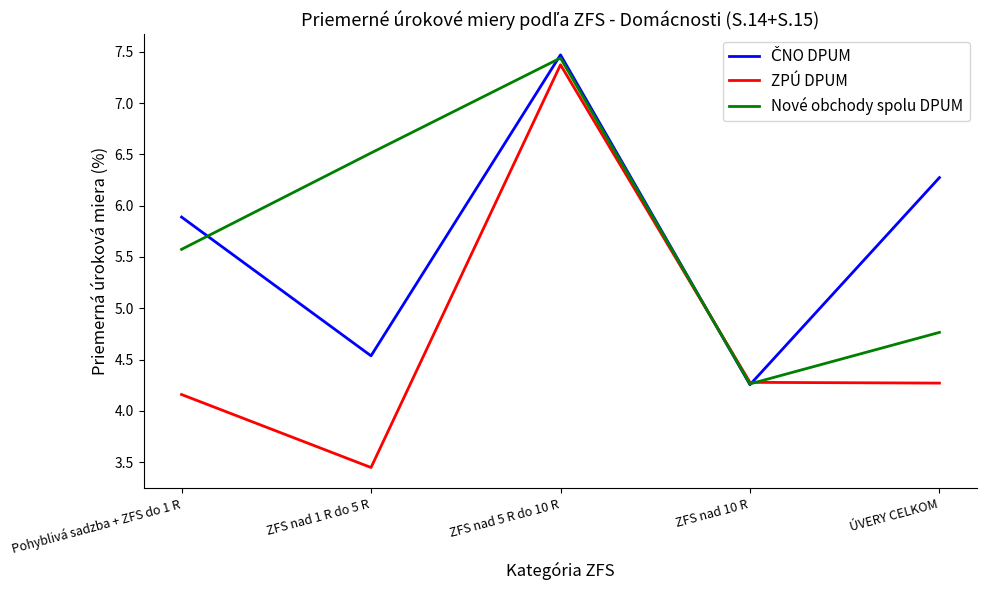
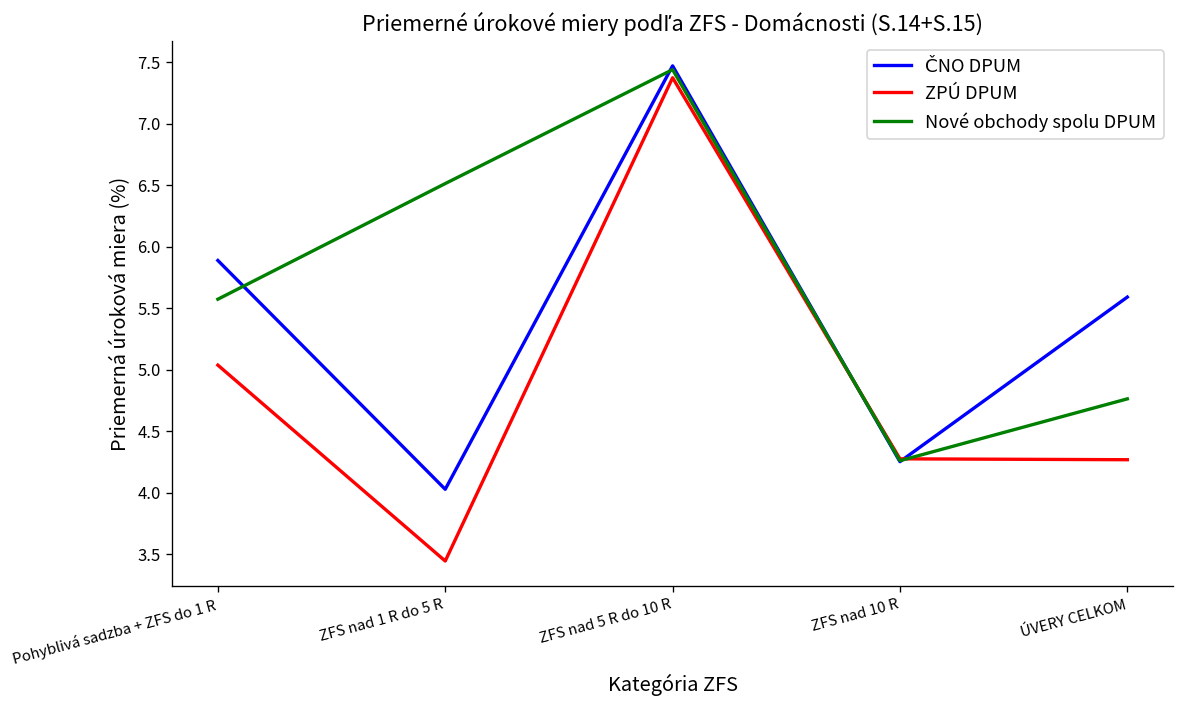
  {
    "ČNO DPUM": {
      "Pohyblivá sadzba + ZFS do 1 R": 5.89,
-     "ZFS nad 1 R do 5 R": 4.54,
+     "ZFS nad 1 R do 5 R": 4.03,
      "ZFS nad 5 R do 10 R": 7.47,
-     "ÚVERY CELKOM": 6.27
+     "ÚVERY CELKOM": 5.59
    },
    "ZPÚ DPUM": {
-     "Pohyblivá sadzba + ZFS do 1 R": 4.16,
+     "Pohyblivá sadzba + ZFS do 1 R": 5.04,
      "ZFS nad 1 R do 5 R": 3.45,
      "ZFS nad 5 R do 10 R": 7.37,
      "ÚVERY CELKOM": 4.27
    },
    "Nové obchody spolu DPUM": {
      "Pohyblivá sadzba + ZFS do 1 R": 5.57,
      "ZFS nad 1 R do 5 R": 6.51,
      "ZFS nad 5 R do 10 R": 7.44,
      "ÚVERY CELKOM": 4.76
    }
  }
